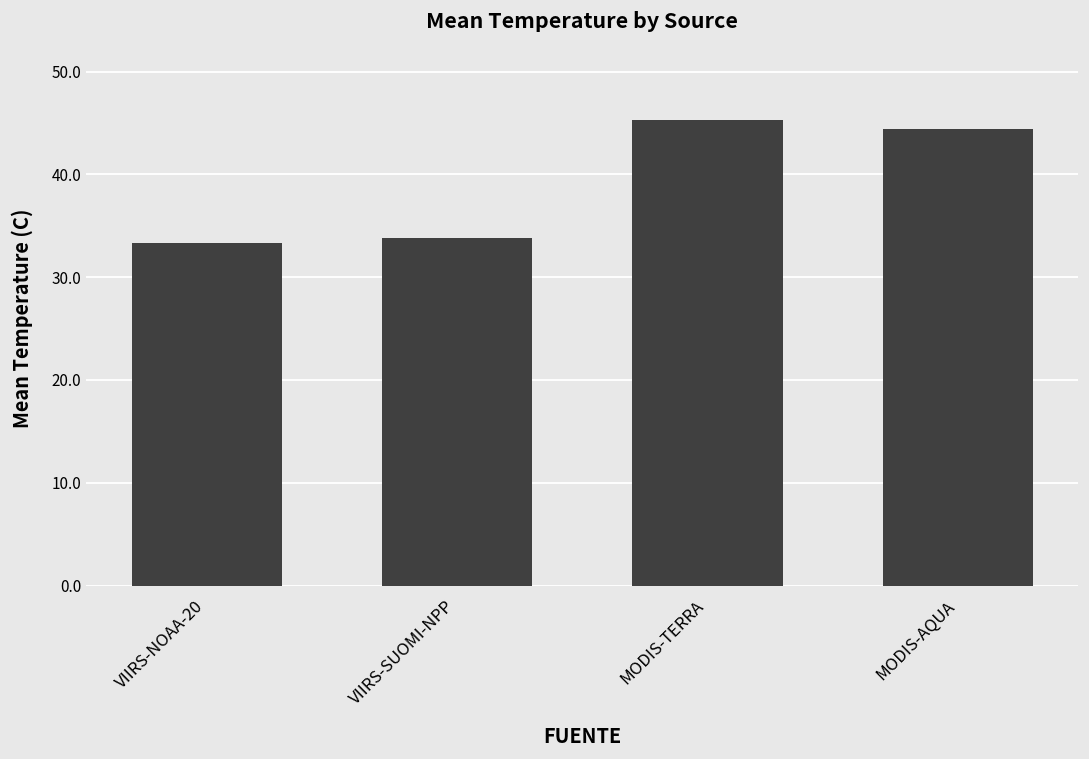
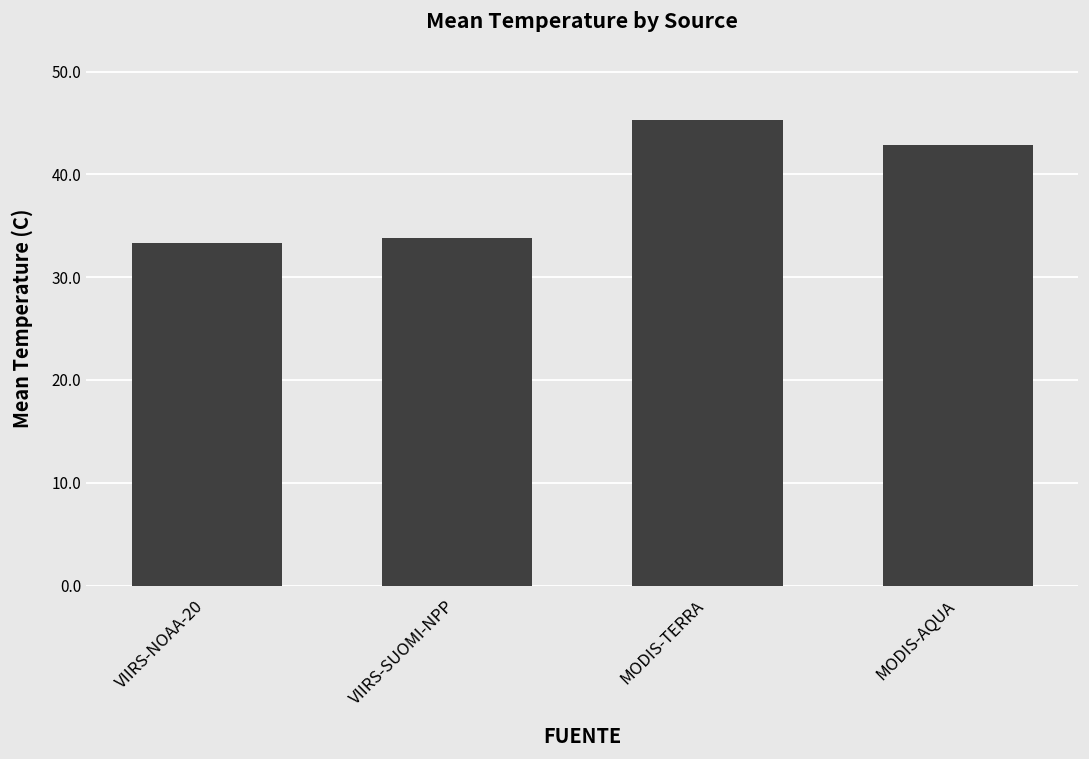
  {
    "VIIRS-NOAA-20": 33,
    "VIIRS-SUOMI-NPP": 34,
    "MODIS-TERRA": 45,
-   "MODIS-AQUA": 44
+   "MODIS-AQUA": 43
  }
